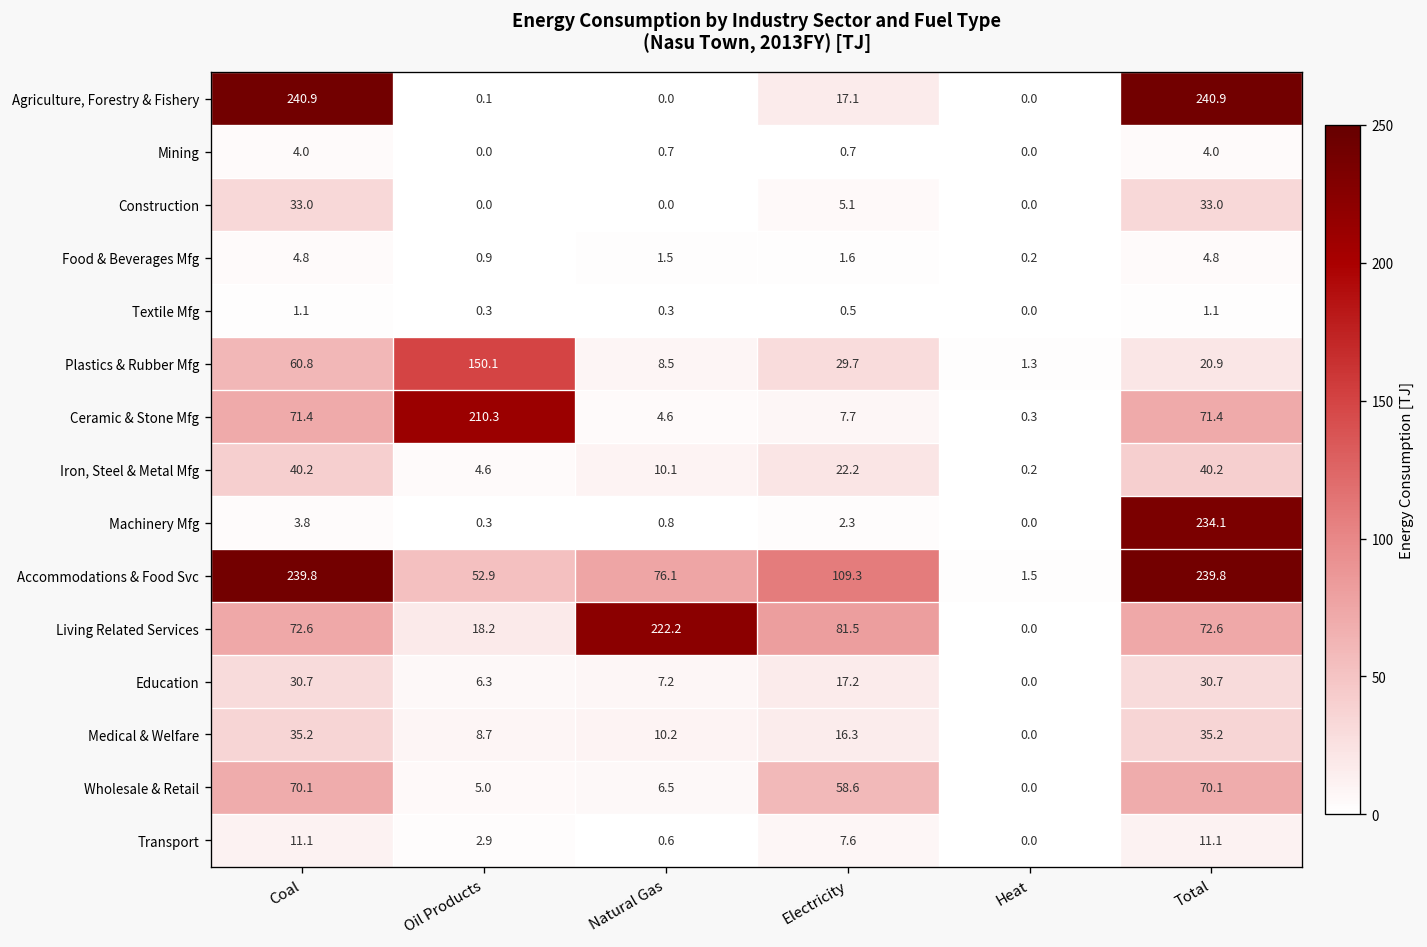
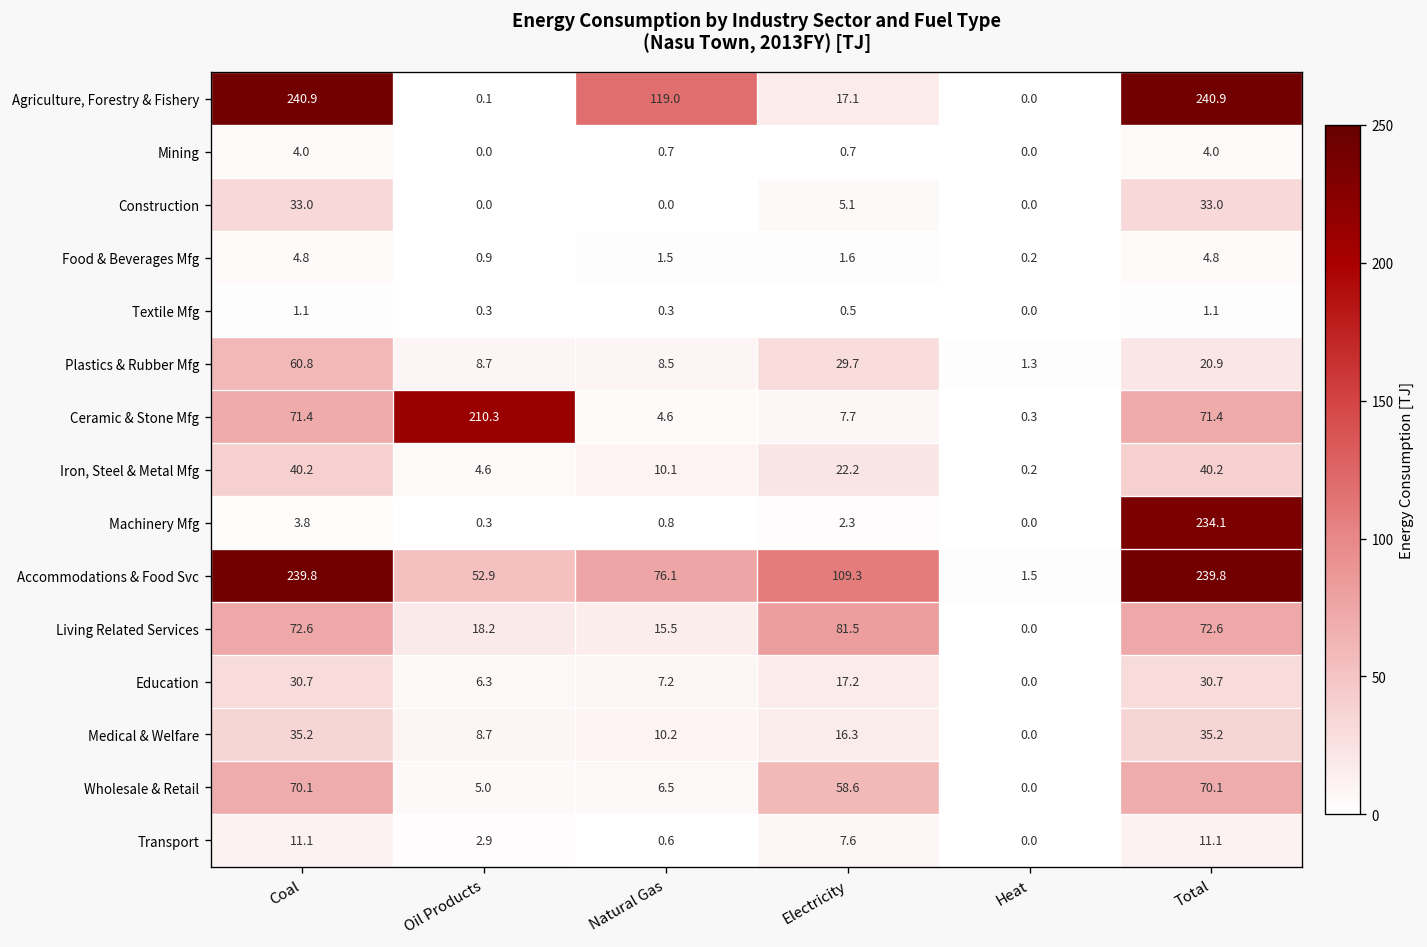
  {
    "Agriculture, Forestry & Fishery": {
      "Coal": 240.9,
      "Oil Products": 0.1,
-     "Natural Gas": 0.0,
+     "Natural Gas": 119.0,
      "Electricity": 17.1,
      "Heat": 0.0,
      "Total": 240.9
    },
    "Mining": {
      "Coal": 4.0,
      "Oil Products": 0.0,
      "Natural Gas": 0.7,
      "Electricity": 0.7,
      "Heat": 0.0,
      "Total": 4.0
    },
    "Construction": {
      "Coal": 33.0,
      "Oil Products": 0.0,
      "Natural Gas": 0.0,
      "Electricity": 5.1,
      "Heat": 0.0,
      "Total": 33.0
    },
    "Food & Beverages Mfg": {
      "Coal": 4.8,
      "Oil Products": 0.9,
      "Natural Gas": 1.5,
      "Electricity": 1.6,
      "Heat": 0.2,
      "Total": 4.8
    },
    "Textile Mfg": {
      "Coal": 1.1,
      "Oil Products": 0.3,
      "Natural Gas": 0.3,
      "Electricity": 0.5,
      "Heat": 0.0,
      "Total": 1.1
    },
    "Plastics & Rubber Mfg": {
      "Coal": 60.8,
-     "Oil Products": 150.1,
+     "Oil Products": 8.7,
      "Natural Gas": 8.5,
      "Electricity": 29.7,
      "Heat": 1.3,
      "Total": 20.9
    },
    "Ceramic & Stone Mfg": {
      "Coal": 71.4,
      "Oil Products": 210.3,
      "Natural Gas": 4.6,
      "Electricity": 7.7,
      "Heat": 0.3,
      "Total": 71.4
    },
    "Iron, Steel & Metal Mfg": {
      "Coal": 40.2,
      "Oil Products": 4.6,
      "Natural Gas": 10.1,
      "Electricity": 22.2,
      "Heat": 0.2,
      "Total": 40.2
    },
    "Machinery Mfg": {
      "Coal": 3.8,
      "Oil Products": 0.3,
      "Natural Gas": 0.8,
      "Electricity": 2.3,
      "Heat": 0.0,
      "Total": 234.1
    },
    "Accommodations & Food Svc": {
      "Coal": 239.8,
      "Oil Products": 52.9,
      "Natural Gas": 76.1,
      "Electricity": 109.3,
      "Heat": 1.5,
      "Total": 239.8
    },
    "Living Related Services": {
      "Coal": 72.6,
      "Oil Products": 18.2,
-     "Natural Gas": 222.2,
+     "Natural Gas": 15.5,
      "Electricity": 81.5,
      "Heat": 0.0,
      "Total": 72.6
    },
    "Education": {
      "Coal": 30.7,
      "Oil Products": 6.3,
      "Natural Gas": 7.2,
      "Electricity": 17.2,
      "Heat": 0.0,
      "Total": 30.7
    },
    "Medical & Welfare": {
      "Coal": 35.2,
      "Oil Products": 8.7,
      "Natural Gas": 10.2,
      "Electricity": 16.3,
      "Heat": 0.0,
      "Total": 35.2
    },
    "Wholesale & Retail": {
      "Coal": 70.1,
      "Oil Products": 5.0,
      "Natural Gas": 6.5,
      "Electricity": 58.6,
      "Heat": 0.0,
      "Total": 70.1
    },
    "Transport": {
      "Coal": 11.1,
      "Oil Products": 2.9,
      "Natural Gas": 0.6,
      "Electricity": 7.6,
      "Heat": 0.0,
      "Total": 11.1
    }
  }
